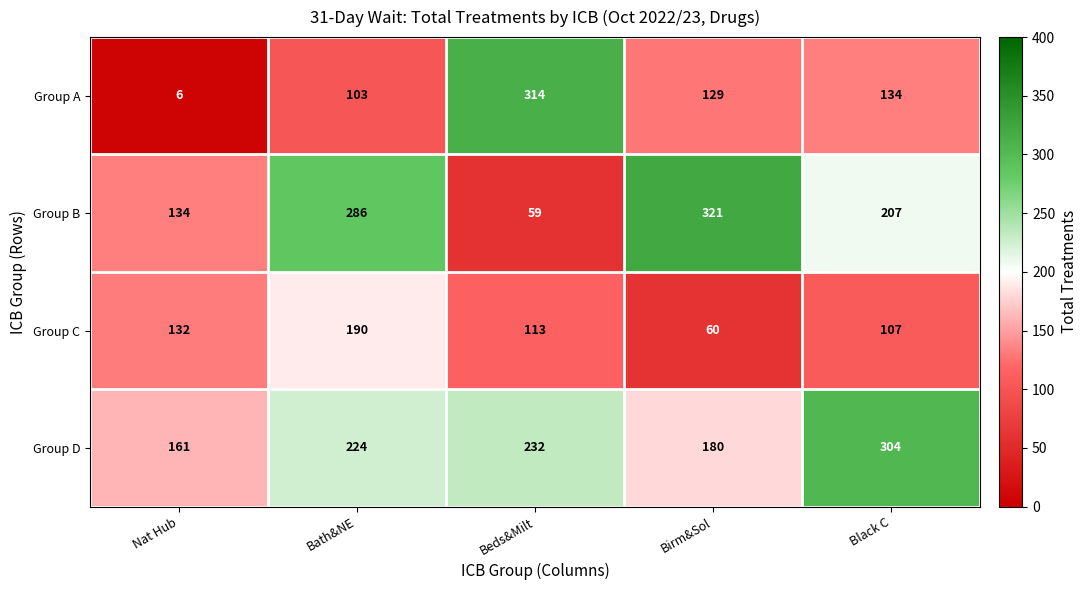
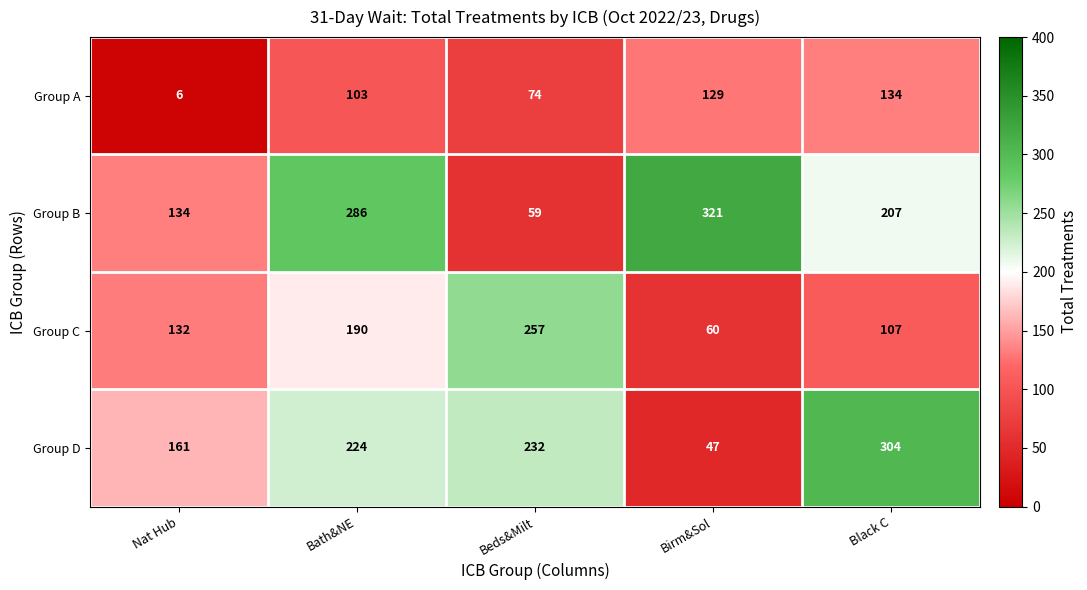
  {
    "Group A": {
      "Nat Hub": 6,
      "Bath&NE": 103,
-     "Beds&Milt": 314,
+     "Beds&Milt": 74,
      "Birm&Sol": 129,
      "Black C": 134
    },
    "Group B": {
      "Nat Hub": 134,
      "Bath&NE": 286,
      "Beds&Milt": 59,
      "Birm&Sol": 321,
      "Black C": 207
    },
    "Group C": {
      "Nat Hub": 132,
      "Bath&NE": 190,
-     "Beds&Milt": 113,
+     "Beds&Milt": 257,
      "Birm&Sol": 60,
      "Black C": 107
    },
    "Group D": {
      "Nat Hub": 161,
      "Bath&NE": 224,
      "Beds&Milt": 232,
-     "Birm&Sol": 180,
+     "Birm&Sol": 47,
      "Black C": 304
    }
  }
